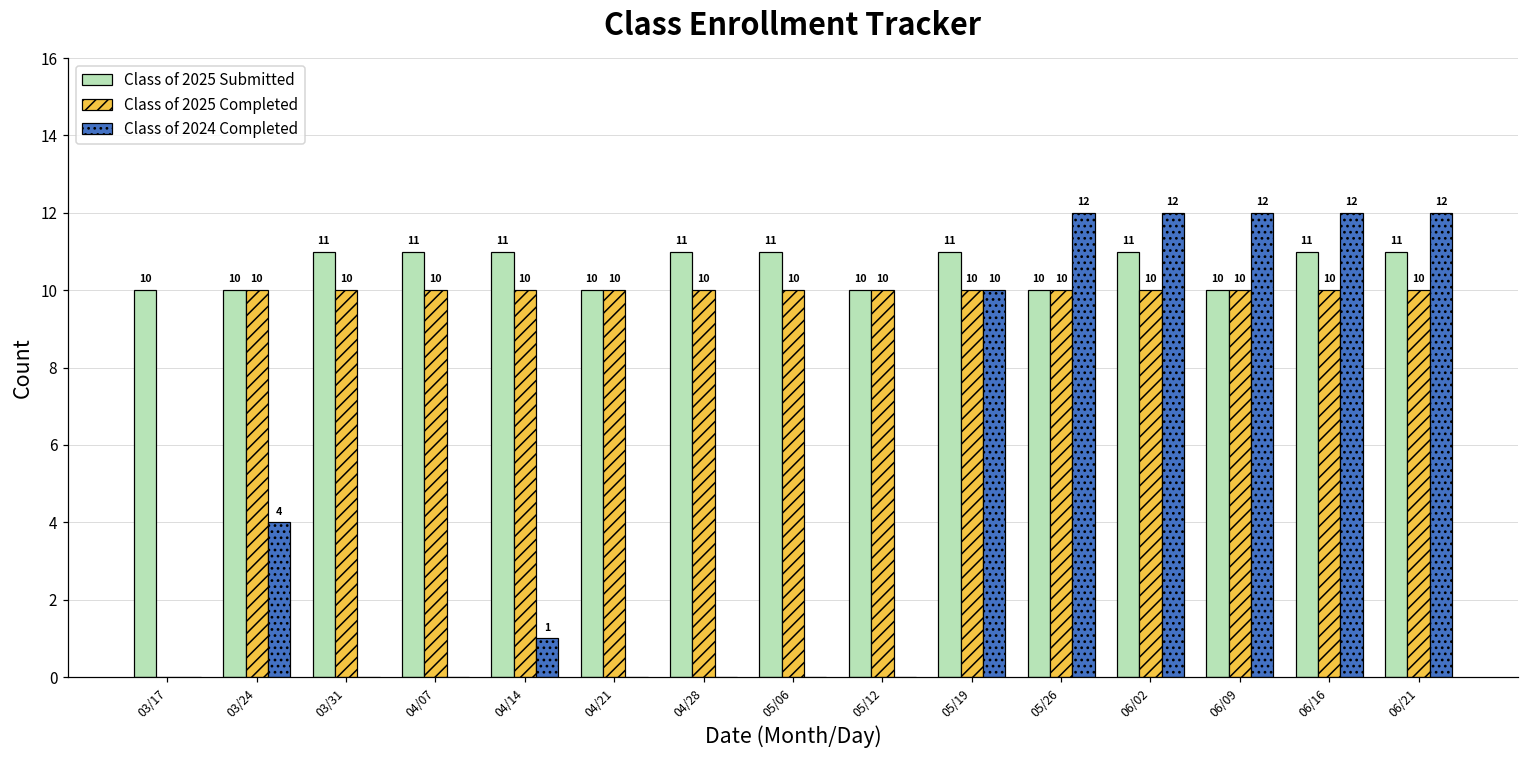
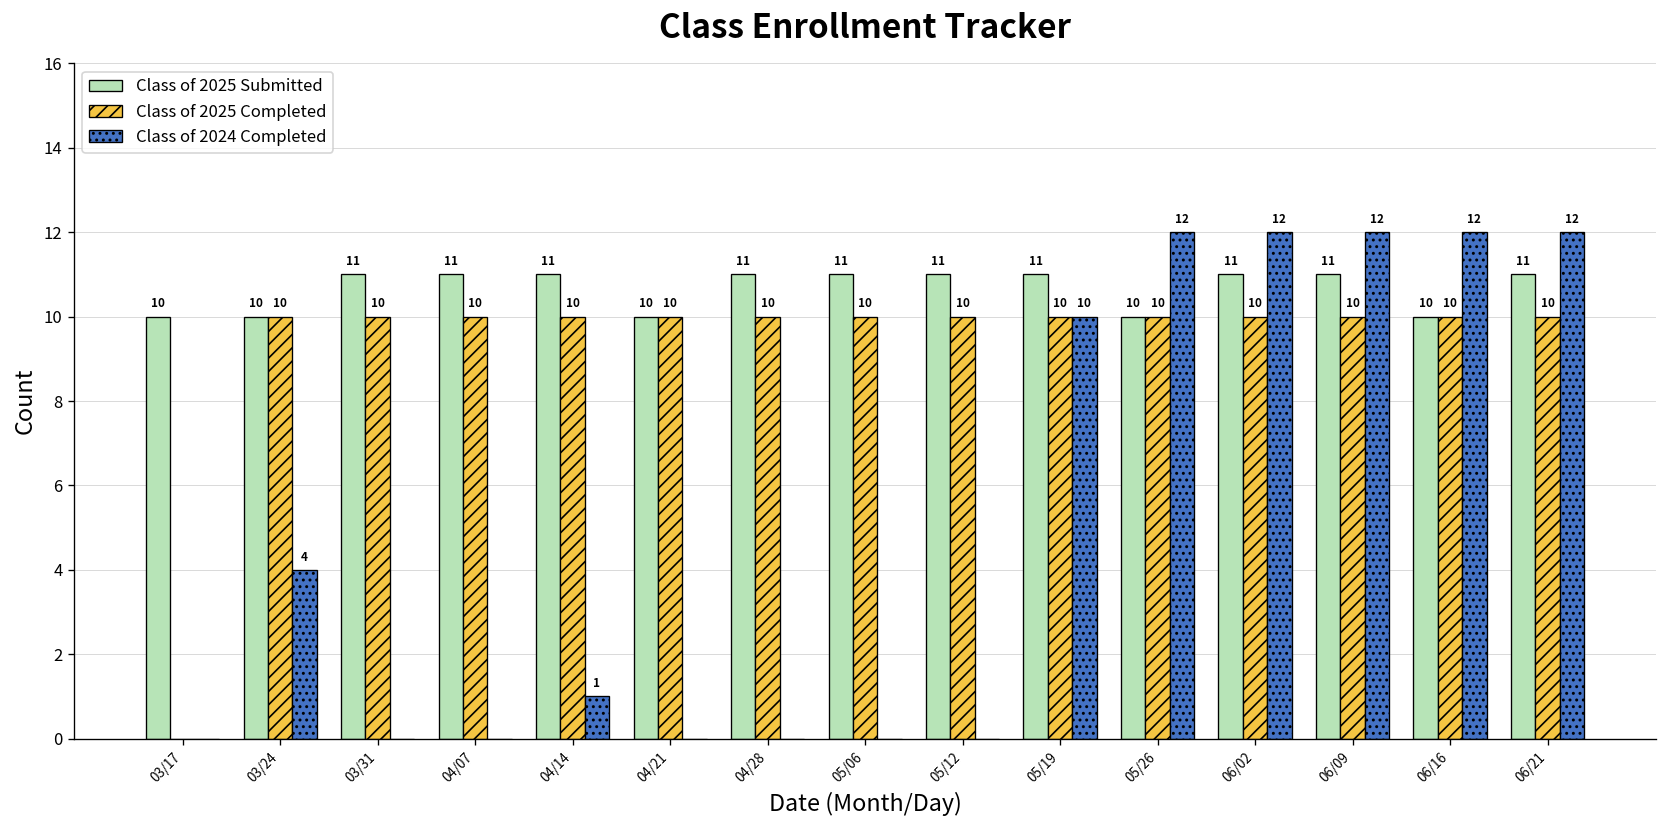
  {
    "Class of 2025 Submitted": {
      "03/17": 10,
      "03/24": 10,
      "03/31": 11,
      "04/07": 11,
      "04/14": 11,
      "04/21": 10,
      "04/28": 11,
      "05/06": 11,
-     "05/12": 10,
+     "05/12": 11,
      "05/19": 11,
      "05/26": 10,
      "06/02": 11,
-     "06/09": 10,
-     "06/16": 11,
+     "06/09": 11,
+     "06/16": 10,
      "06/21": 11
    },
    "Class of 2025 Completed": {
      "03/24": 10,
      "03/31": 10,
      "04/07": 10,
      "04/14": 10,
      "04/21": 10,
      "04/28": 10,
      "05/06": 10,
      "05/12": 10,
      "05/19": 10,
      "05/26": 10,
      "06/02": 10,
      "06/09": 10,
      "06/16": 10,
      "06/21": 10
    },
    "Class of 2024 Completed": {
      "03/24": 4,
      "04/14": 1,
      "05/19": 10,
      "05/26": 12,
      "06/02": 12,
      "06/09": 12,
      "06/16": 12,
      "06/21": 12
    }
  }
